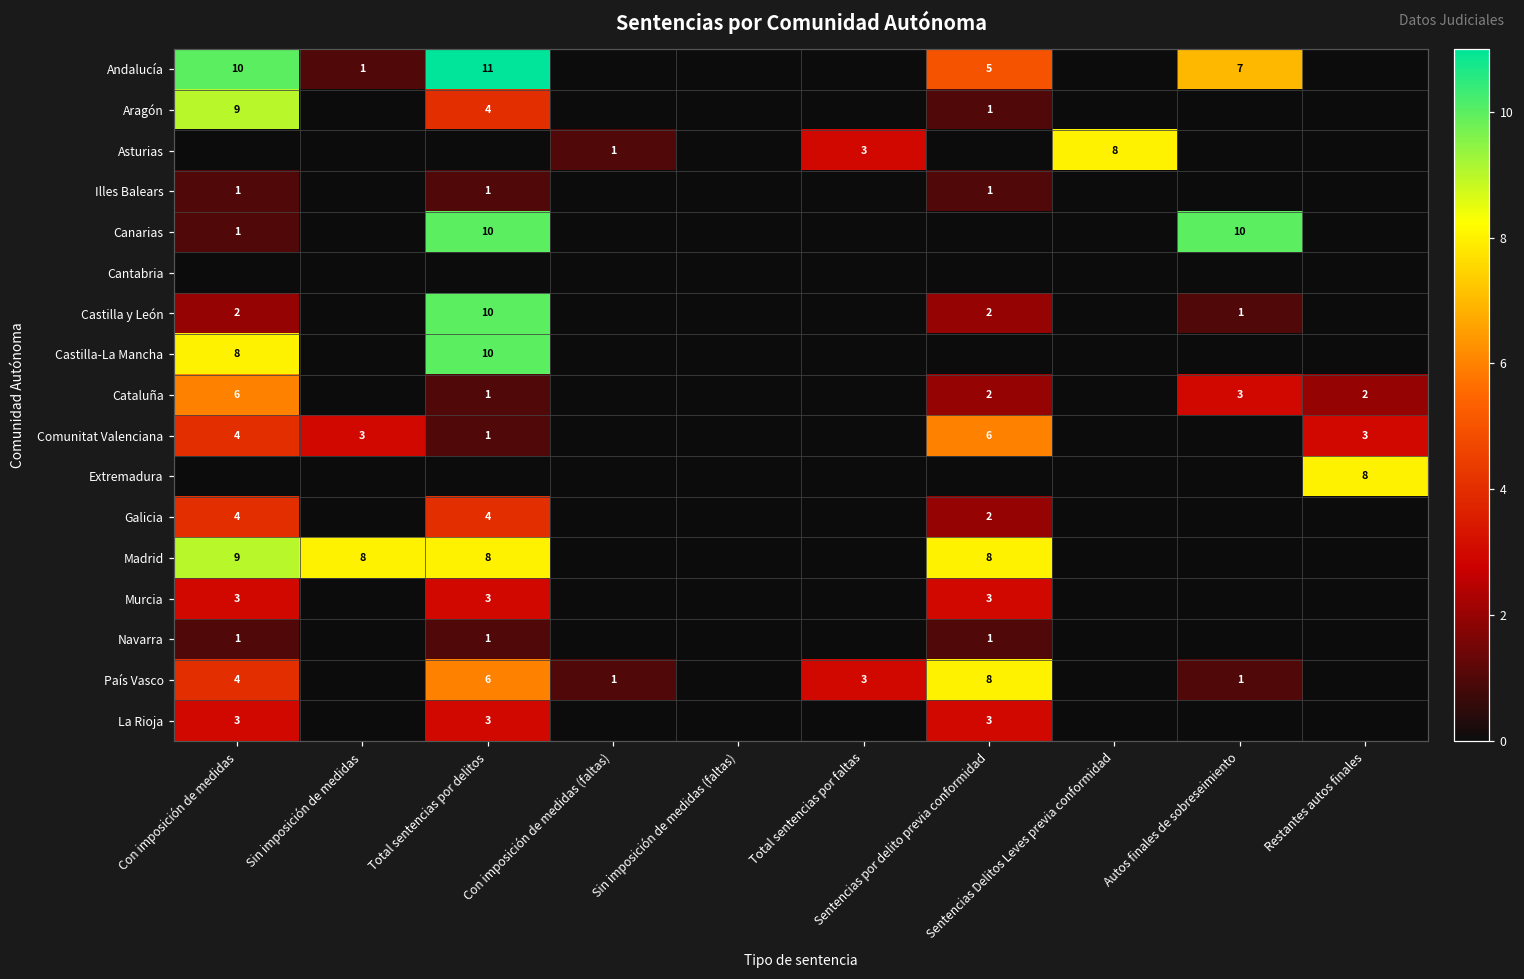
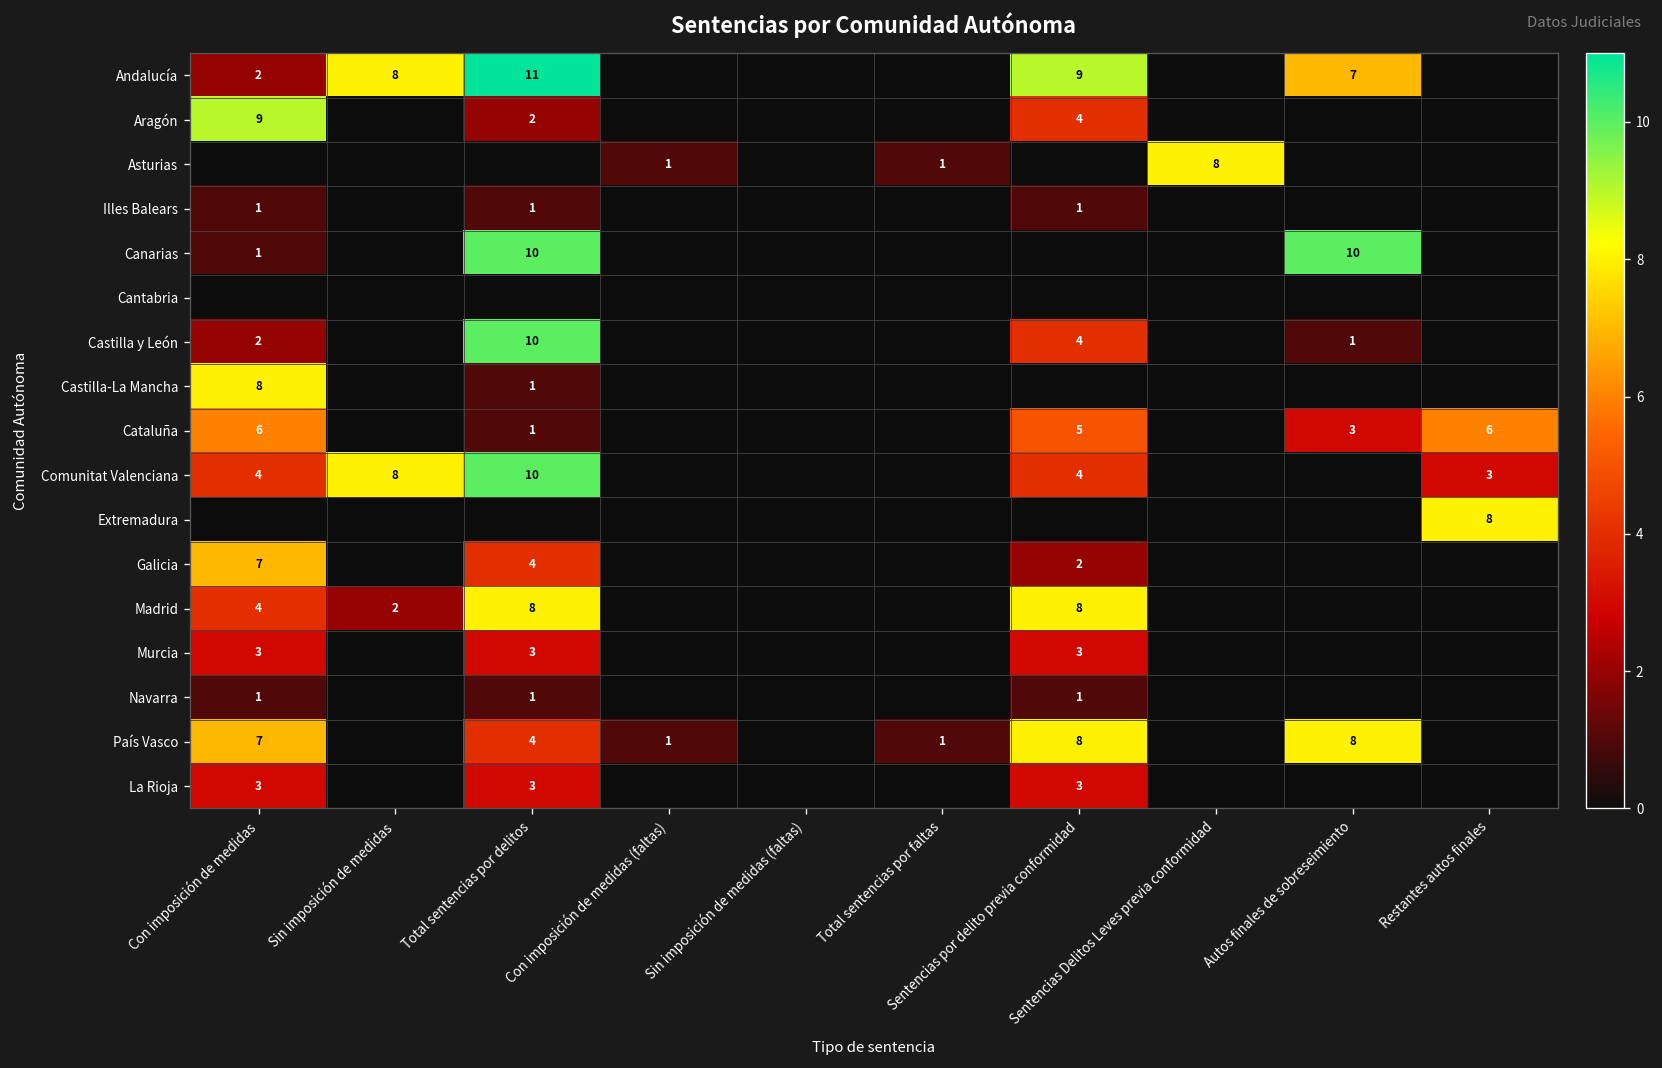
  {
    "Andalucía": {
-     "Con imposición de medidas": 10,
-     "Sin imposición de medidas": 1,
+     "Con imposición de medidas": 2,
+     "Sin imposición de medidas": 8,
      "Total sentencias por delitos": 11,
-     "Sentencias por delito previa conformidad": 5,
+     "Sentencias por delito previa conformidad": 9,
      "Autos finales de sobreseimiento": 7
    },
    "Aragón": {
      "Con imposición de medidas": 9,
-     "Total sentencias por delitos": 4,
-     "Sentencias por delito previa conformidad": 1
+     "Total sentencias por delitos": 2,
+     "Sentencias por delito previa conformidad": 4
    },
    "Asturias": {
      "Con imposición de medidas (faltas)": 1,
-     "Total sentencias por faltas": 3,
+     "Total sentencias por faltas": 1,
      "Sentencias Delitos Leves previa conformidad": 8
    },
    "Illes Balears": {
      "Con imposición de medidas": 1,
      "Total sentencias por delitos": 1,
      "Sentencias por delito previa conformidad": 1
    },
    "Canarias": {
      "Con imposición de medidas": 1,
      "Total sentencias por delitos": 10,
      "Autos finales de sobreseimiento": 10
    },
    "Castilla y León": {
      "Con imposición de medidas": 2,
      "Total sentencias por delitos": 10,
-     "Sentencias por delito previa conformidad": 2,
+     "Sentencias por delito previa conformidad": 4,
      "Autos finales de sobreseimiento": 1
    },
    "Castilla-La Mancha": {
      "Con imposición de medidas": 8,
-     "Total sentencias por delitos": 10
+     "Total sentencias por delitos": 1
    },
    "Cataluña": {
      "Con imposición de medidas": 6,
      "Total sentencias por delitos": 1,
-     "Sentencias por delito previa conformidad": 2,
+     "Sentencias por delito previa conformidad": 5,
      "Autos finales de sobreseimiento": 3,
-     "Restantes autos finales": 2
+     "Restantes autos finales": 6
    },
    "Comunitat Valenciana": {
      "Con imposición de medidas": 4,
-     "Sin imposición de medidas": 3,
-     "Total sentencias por delitos": 1,
-     "Sentencias por delito previa conformidad": 6,
+     "Sin imposición de medidas": 8,
+     "Total sentencias por delitos": 10,
+     "Sentencias por delito previa conformidad": 4,
      "Restantes autos finales": 3
    },
    "Extremadura": {
      "Restantes autos finales": 8
    },
    "Galicia": {
-     "Con imposición de medidas": 4,
+     "Con imposición de medidas": 7,
      "Total sentencias por delitos": 4,
      "Sentencias por delito previa conformidad": 2
    },
    "Madrid": {
-     "Con imposición de medidas": 9,
-     "Sin imposición de medidas": 8,
+     "Con imposición de medidas": 4,
+     "Sin imposición de medidas": 2,
      "Total sentencias por delitos": 8,
      "Sentencias por delito previa conformidad": 8
    },
    "Murcia": {
      "Con imposición de medidas": 3,
      "Total sentencias por delitos": 3,
      "Sentencias por delito previa conformidad": 3
    },
    "Navarra": {
      "Con imposición de medidas": 1,
      "Total sentencias por delitos": 1,
      "Sentencias por delito previa conformidad": 1
    },
    "País Vasco": {
-     "Con imposición de medidas": 4,
-     "Total sentencias por delitos": 6,
+     "Con imposición de medidas": 7,
+     "Total sentencias por delitos": 4,
      "Con imposición de medidas (faltas)": 1,
-     "Total sentencias por faltas": 3,
+     "Total sentencias por faltas": 1,
      "Sentencias por delito previa conformidad": 8,
-     "Autos finales de sobreseimiento": 1
+     "Autos finales de sobreseimiento": 8
    },
    "La Rioja": {
      "Con imposición de medidas": 3,
      "Total sentencias por delitos": 3,
      "Sentencias por delito previa conformidad": 3
    }
  }
